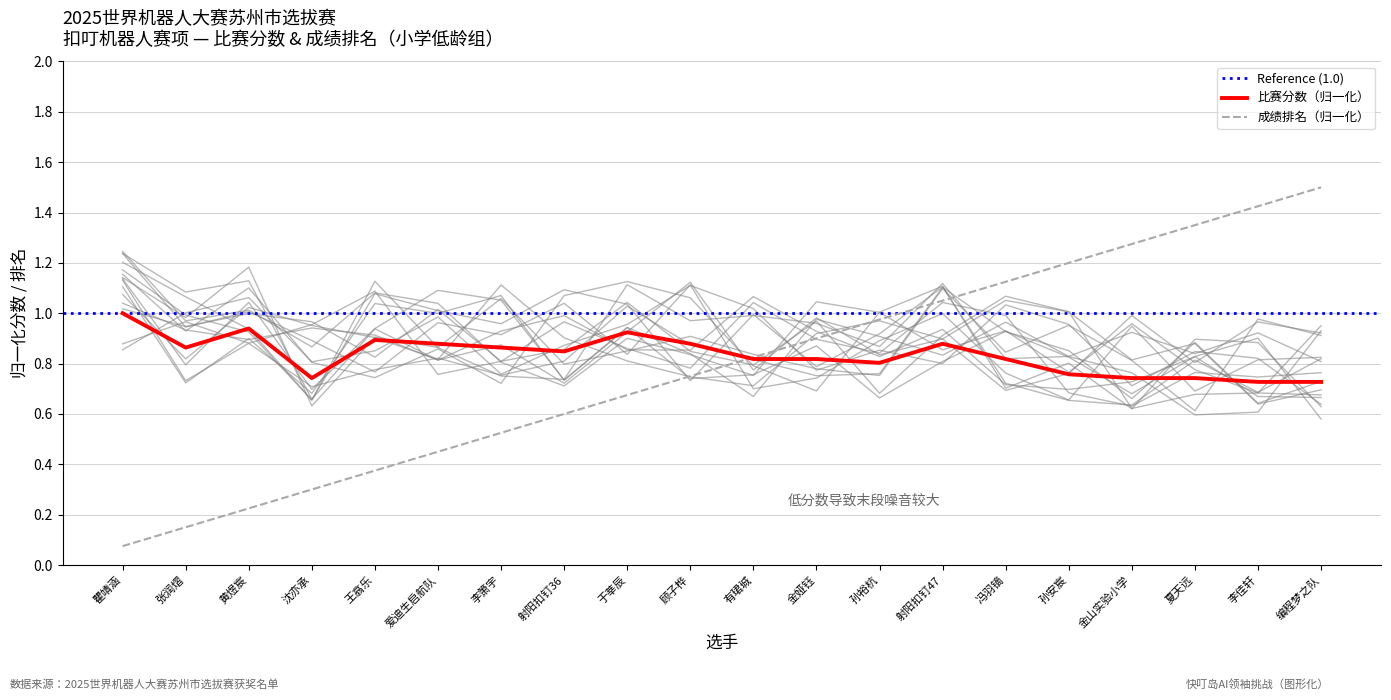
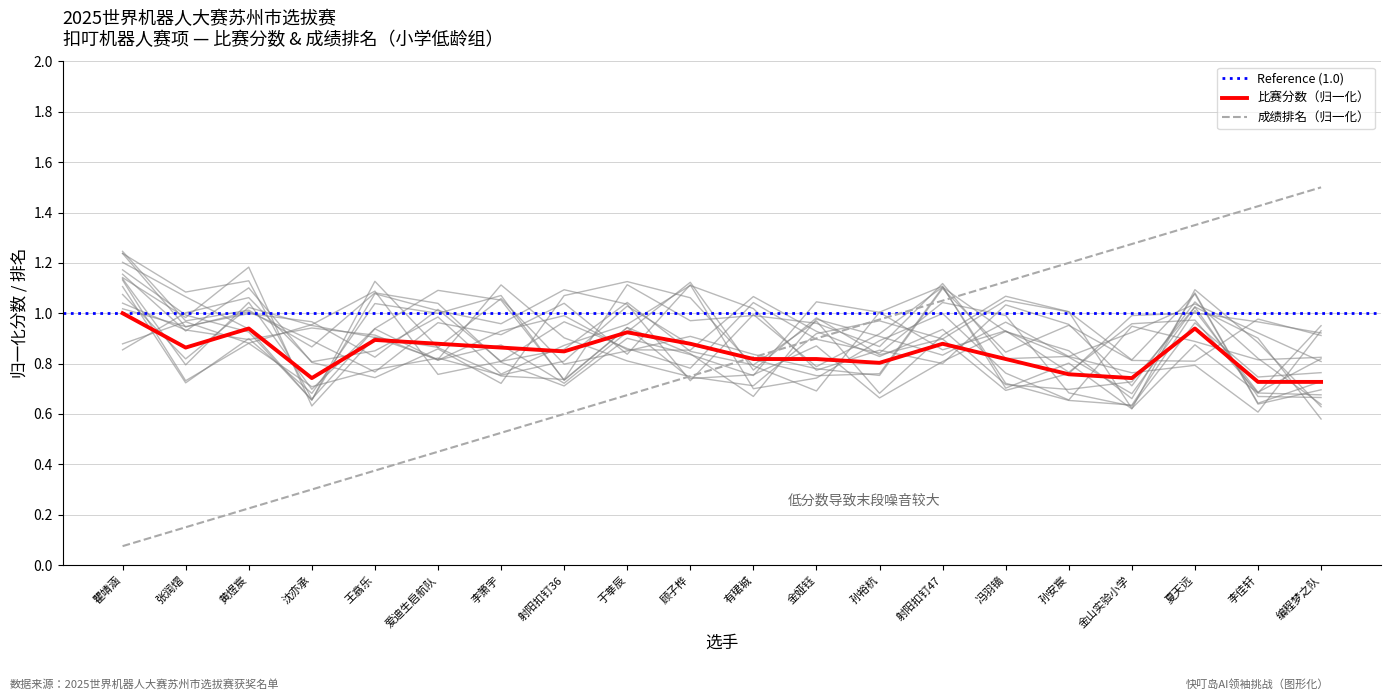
  {
    "比赛分数（归一化）": {
      "瞿靖涵": 1.00,
      "张润熠": 0.86,
      "沈亦承": 0.74,
      "爱迪生启航队": 0.88,
      "李箫宇": 0.86,
      "金娅钰": 0.82,
      "孙裕杭": 0.80,
      "射阳扣钉47": 0.88,
      "金山实验小学": 0.74,
-     "夏天远": 0.74,
+     "夏天远": 0.94,
      "李佳轩": 0.73
    }
  }
